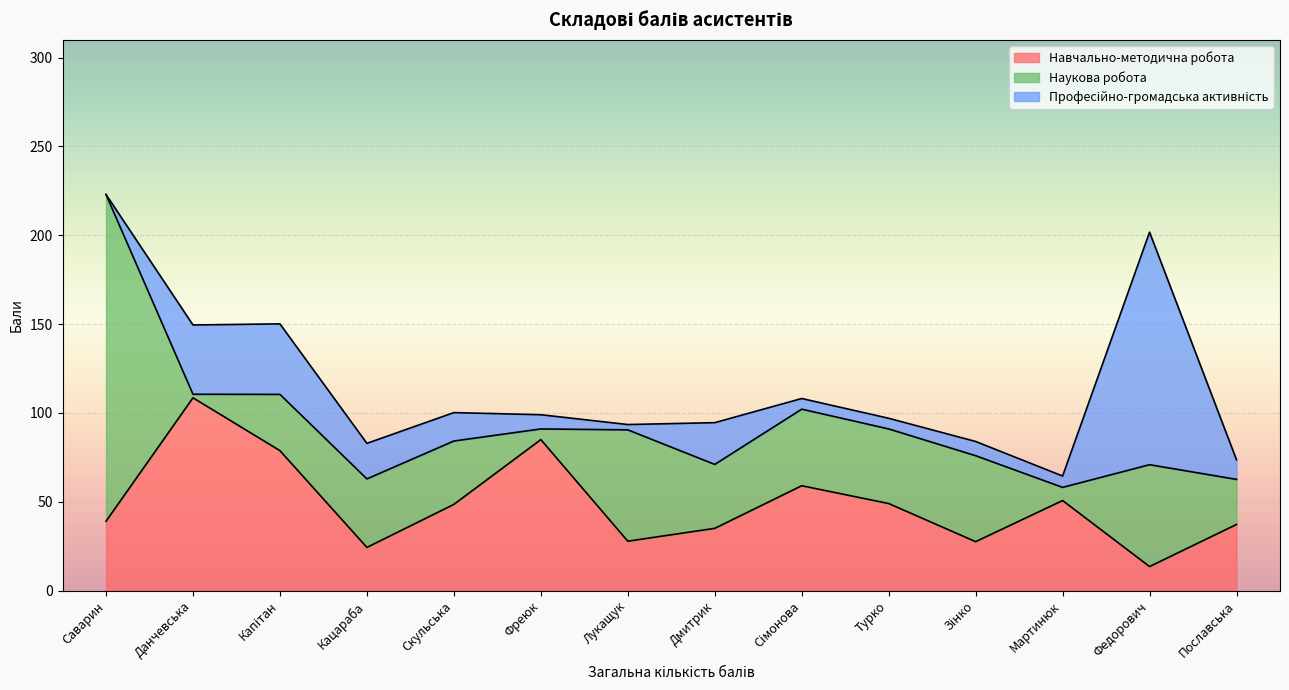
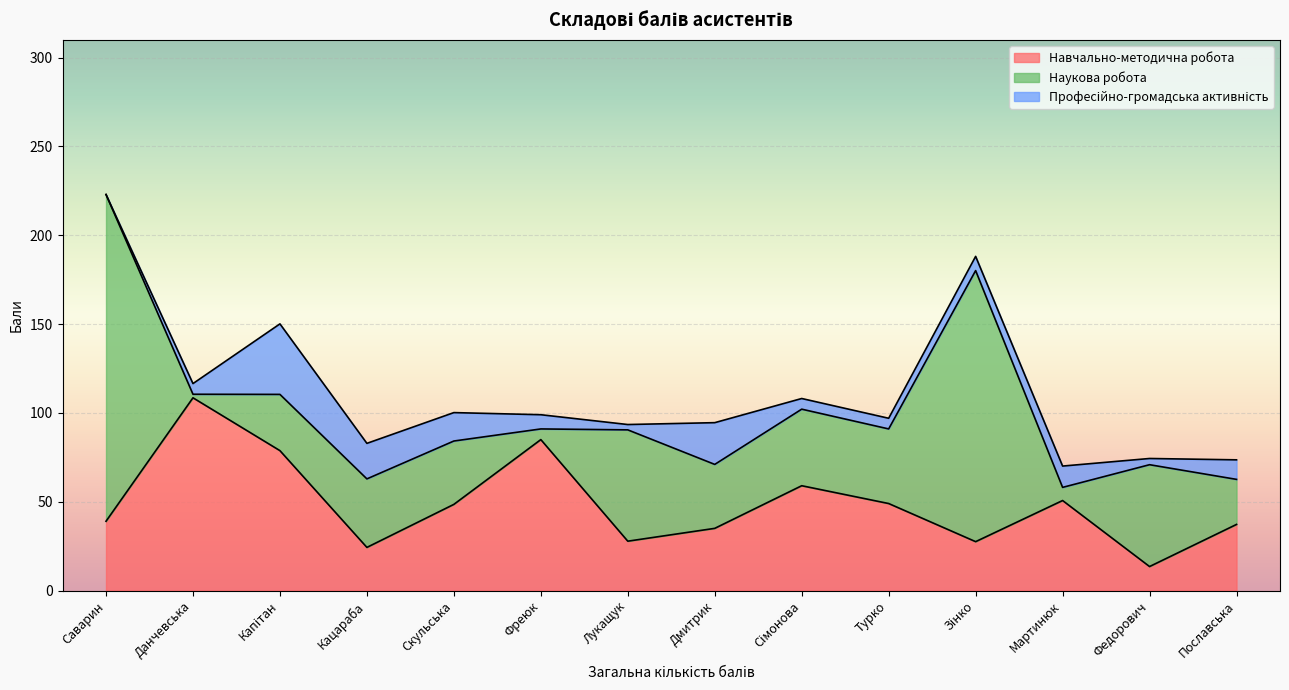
  {
    "Навчально-методична робота": {
      "Саварин": 39,
      "Данчевська": 109,
      "Капітан": 79,
      "Кацараба": 24,
      "Скульська": 49,
      "Фреюк": 85,
      "Лукащук": 28,
      "Дмитрик": 35,
      "Сімонова": 59,
      "Турко": 49,
      "Зінко": 28,
      "Мартинюк": 51,
      "Федорович": 14,
      "Пославська": 37
    },
    "Наукова робота": {
      "Данчевська": 2,
      "Капітан": 32,
      "Кацараба": 39,
      "Скульська": 36,
      "Фреюк": 6,
      "Лукащук": 63,
      "Дмитрик": 36,
      "Сімонова": 43,
      "Турко": 42,
-     "Зінко": 48,
+     "Зінко": 153,
      "Мартинюк": 7,
      "Федорович": 57,
      "Пославська": 25
    },
    "Професійно-громадська активність": {
-     "Данчевська": 39,
+     "Данчевська": 6,
      "Капітан": 40,
      "Кацараба": 20,
      "Скульська": 16,
      "Фреюк": 8,
      "Лукащук": 3,
      "Дмитрик": 24,
      "Сімонова": 6,
      "Турко": 6,
      "Зінко": 8,
-     "Мартинюк": 6,
-     "Федорович": 131,
+     "Мартинюк": 12,
+     "Федорович": 4,
      "Пославська": 11
    }
  }
